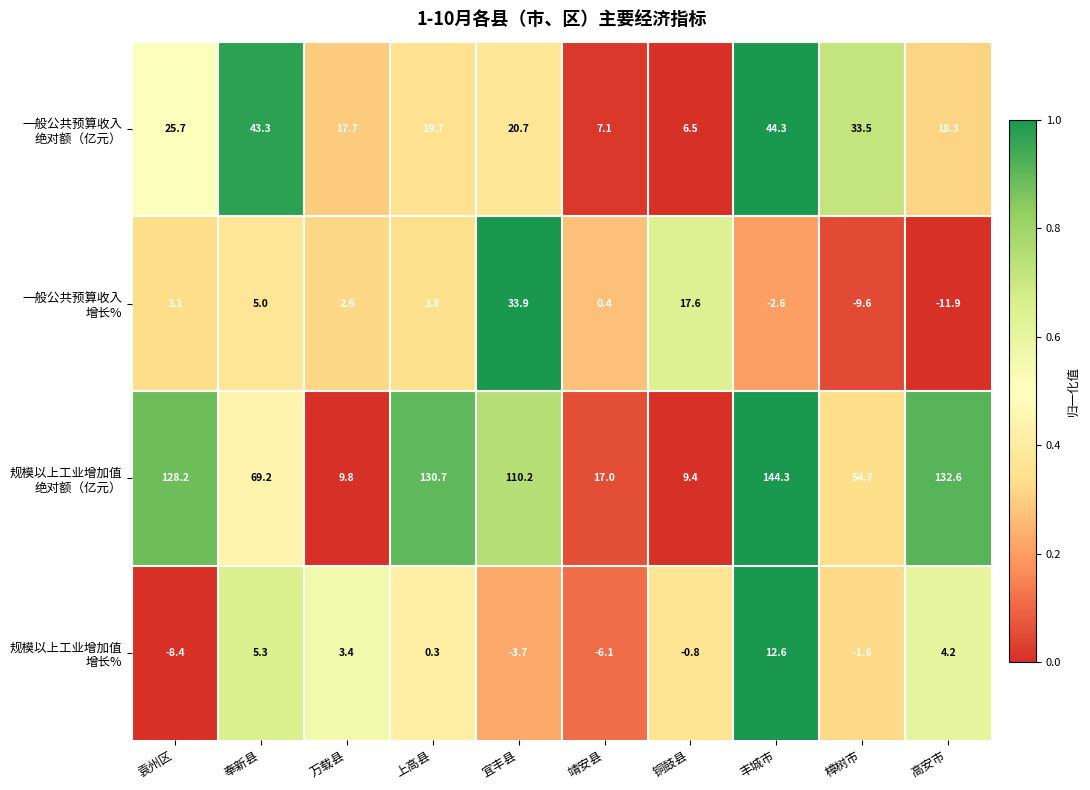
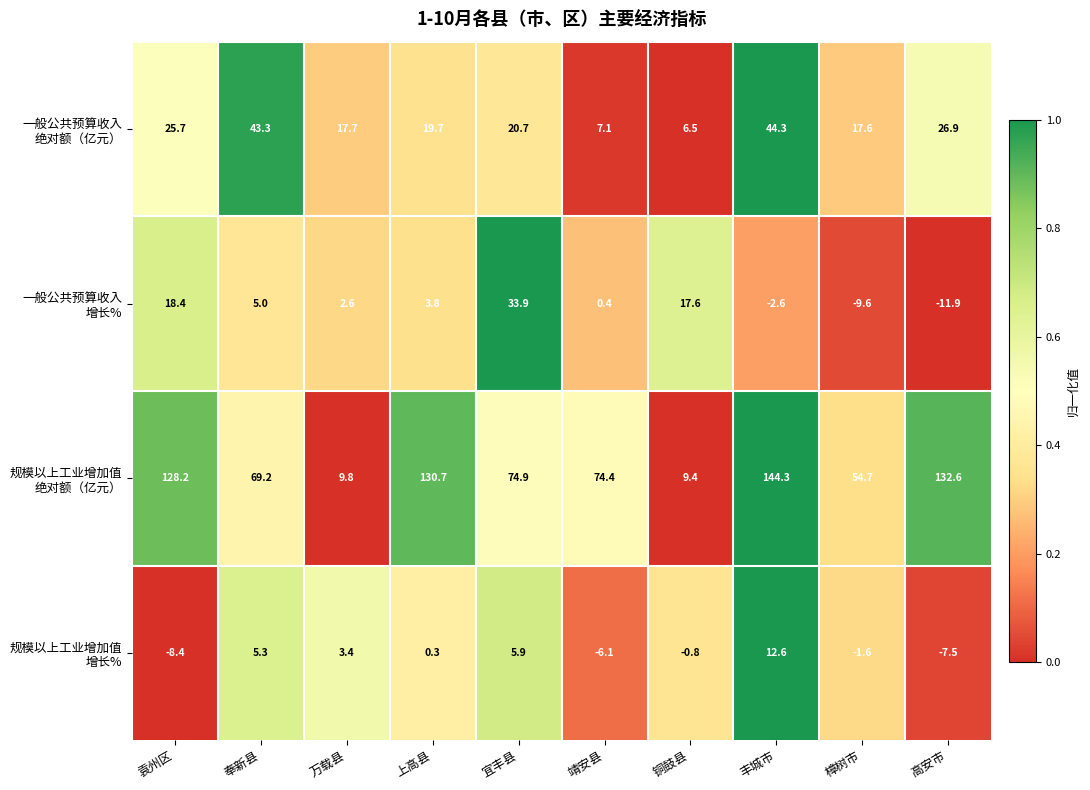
  {
    "一般公共预算收入 绝对额（亿元）": {
      "袁州区": 25.7,
      "奉新县": 43.3,
      "万载县": 17.7,
      "上高县": 19.7,
      "宜丰县": 20.7,
      "靖安县": 7.1,
      "铜鼓县": 6.5,
      "丰城市": 44.3,
-     "樟树市": 33.5,
-     "高安市": 18.3
+     "樟树市": 17.6,
+     "高安市": 26.9
    },
    "一般公共预算收入 增长%": {
-     "袁州区": 3.1,
+     "袁州区": 18.4,
      "奉新县": 5.0,
      "万载县": 2.6,
      "上高县": 3.8,
      "宜丰县": 33.9,
      "靖安县": 0.4,
      "铜鼓县": 17.6,
      "丰城市": -2.6,
      "樟树市": -9.6,
      "高安市": -11.9
    },
    "规模以上工业增加值 绝对额（亿元）": {
      "袁州区": 128.2,
      "奉新县": 69.2,
      "万载县": 9.8,
      "上高县": 130.7,
-     "宜丰县": 110.2,
-     "靖安县": 17.0,
+     "宜丰县": 74.9,
+     "靖安县": 74.4,
      "铜鼓县": 9.4,
      "丰城市": 144.3,
      "樟树市": 54.7,
      "高安市": 132.6
    },
    "规模以上工业增加值 增长%": {
      "袁州区": -8.4,
      "奉新县": 5.3,
      "万载县": 3.4,
      "上高县": 0.3,
-     "宜丰县": -3.7,
+     "宜丰县": 5.9,
      "靖安县": -6.1,
      "铜鼓县": -0.8,
      "丰城市": 12.6,
      "樟树市": -1.6,
-     "高安市": 4.2
+     "高安市": -7.5
    }
  }
